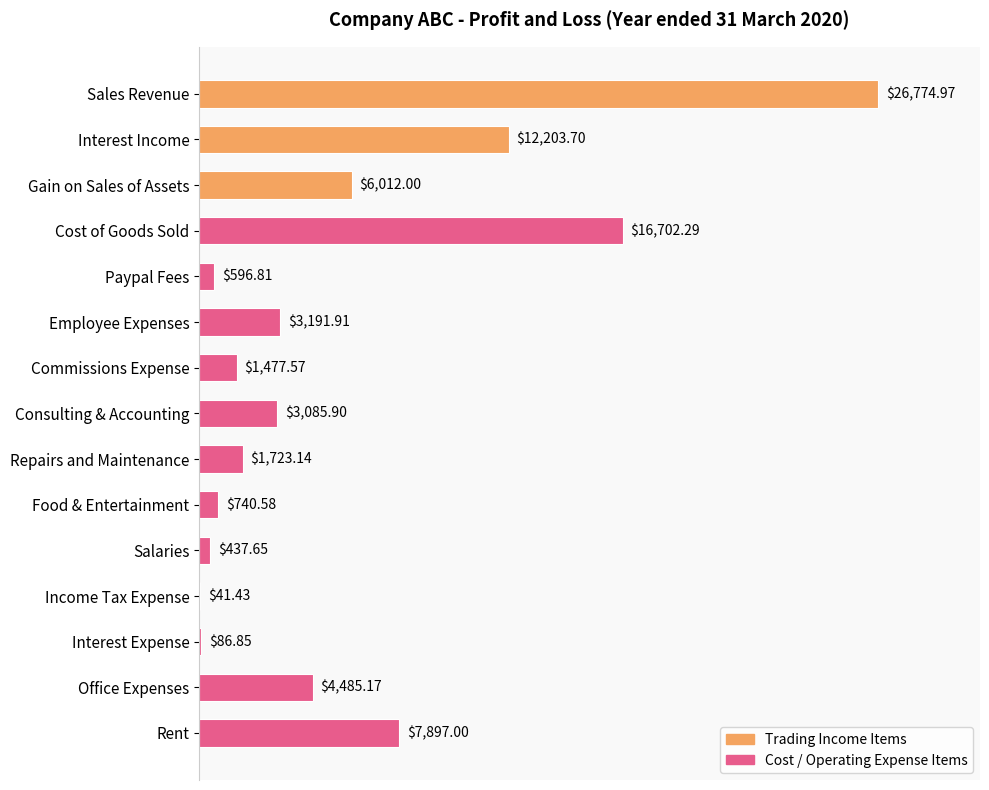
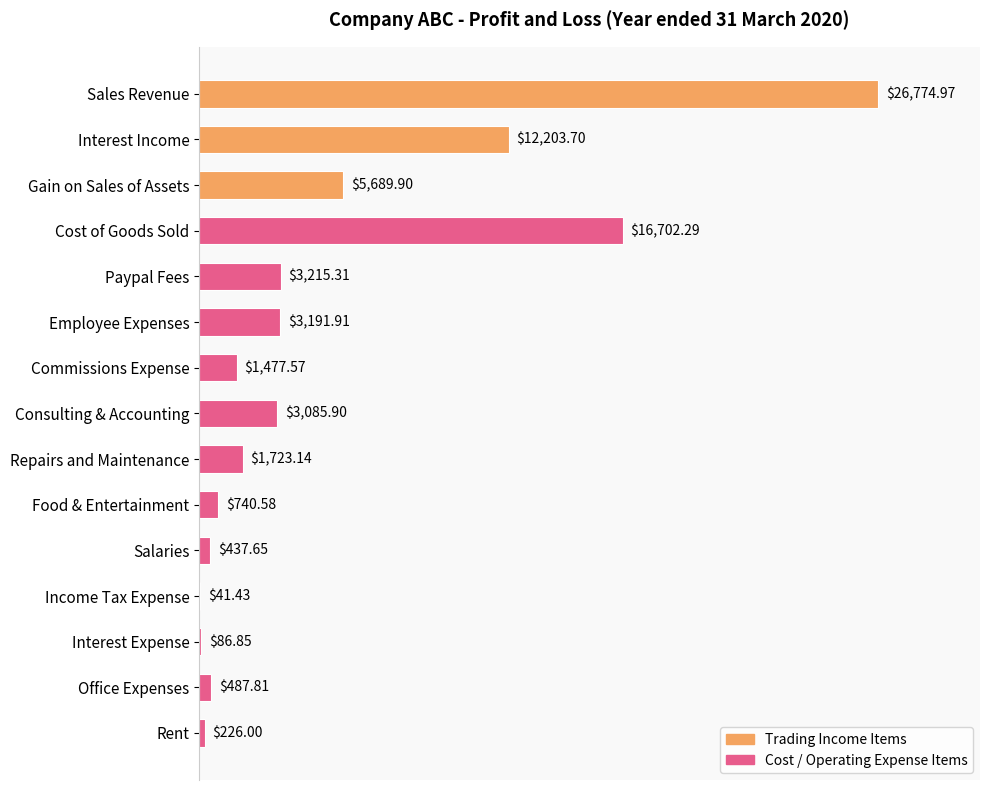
  {
    "Sales Revenue": "$26,774.97",
    "Interest Income": "$12,203.70",
-   "Gain on Sales of Assets": "$6,012.00",
+   "Gain on Sales of Assets": "$5,689.90",
    "Cost of Goods Sold": "$16,702.29",
-   "Paypal Fees": "$596.81",
+   "Paypal Fees": "$3,215.31",
    "Employee Expenses": "$3,191.91",
    "Commissions Expense": "$1,477.57",
    "Consulting & Accounting": "$3,085.90",
    "Repairs and Maintenance": "$1,723.14",
    "Food & Entertainment": "$740.58",
    "Salaries": "$437.65",
    "Income Tax Expense": "$41.43",
    "Interest Expense": "$86.85",
-   "Office Expenses": "$4,485.17",
-   "Rent": "$7,897.00"
+   "Office Expenses": "$487.81",
+   "Rent": "$226.00"
  }
